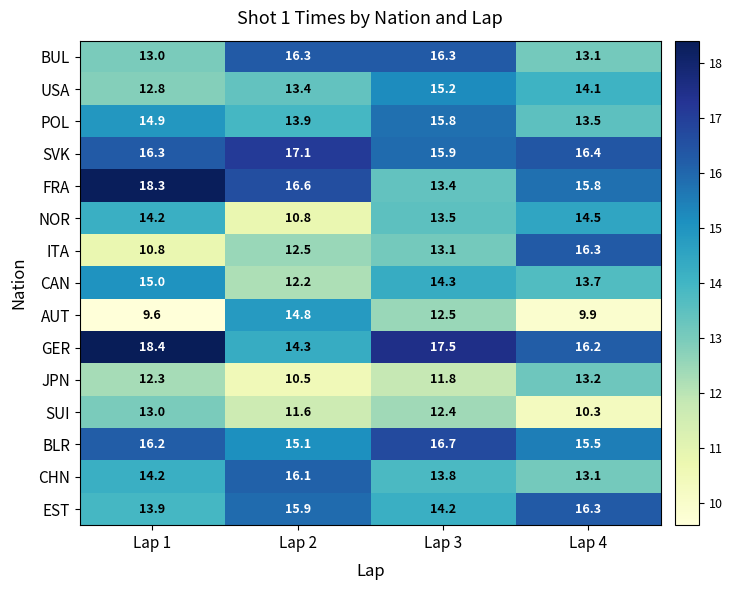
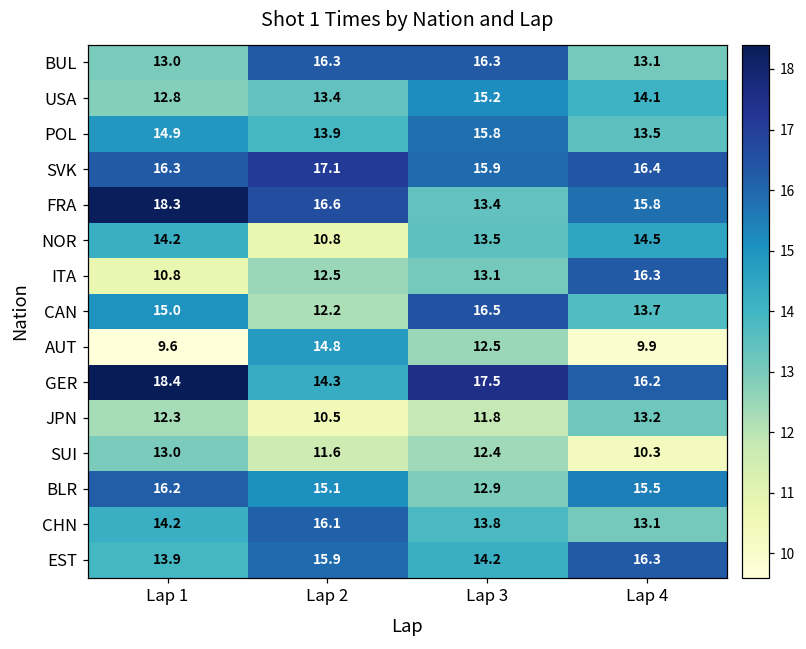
  {
    "BUL": {
      "Lap 1": 13.0,
      "Lap 2": 16.3,
      "Lap 3": 16.3,
      "Lap 4": 13.1
    },
    "USA": {
      "Lap 1": 12.8,
      "Lap 2": 13.4,
      "Lap 3": 15.2,
      "Lap 4": 14.1
    },
    "POL": {
      "Lap 1": 14.9,
      "Lap 2": 13.9,
      "Lap 3": 15.8,
      "Lap 4": 13.5
    },
    "SVK": {
      "Lap 1": 16.3,
      "Lap 2": 17.1,
      "Lap 3": 15.9,
      "Lap 4": 16.4
    },
    "FRA": {
      "Lap 1": 18.3,
      "Lap 2": 16.6,
      "Lap 3": 13.4,
      "Lap 4": 15.8
    },
    "NOR": {
      "Lap 1": 14.2,
      "Lap 2": 10.8,
      "Lap 3": 13.5,
      "Lap 4": 14.5
    },
    "ITA": {
      "Lap 1": 10.8,
      "Lap 2": 12.5,
      "Lap 3": 13.1,
      "Lap 4": 16.3
    },
    "CAN": {
      "Lap 1": 15.0,
      "Lap 2": 12.2,
-     "Lap 3": 14.3,
+     "Lap 3": 16.5,
      "Lap 4": 13.7
    },
    "AUT": {
      "Lap 1": 9.6,
      "Lap 2": 14.8,
      "Lap 3": 12.5,
      "Lap 4": 9.9
    },
    "GER": {
      "Lap 1": 18.4,
      "Lap 2": 14.3,
      "Lap 3": 17.5,
      "Lap 4": 16.2
    },
    "JPN": {
      "Lap 1": 12.3,
      "Lap 2": 10.5,
      "Lap 3": 11.8,
      "Lap 4": 13.2
    },
    "SUI": {
      "Lap 1": 13.0,
      "Lap 2": 11.6,
      "Lap 3": 12.4,
      "Lap 4": 10.3
    },
    "BLR": {
      "Lap 1": 16.2,
      "Lap 2": 15.1,
-     "Lap 3": 16.7,
+     "Lap 3": 12.9,
      "Lap 4": 15.5
    },
    "CHN": {
      "Lap 1": 14.2,
      "Lap 2": 16.1,
      "Lap 3": 13.8,
      "Lap 4": 13.1
    },
    "EST": {
      "Lap 1": 13.9,
      "Lap 2": 15.9,
      "Lap 3": 14.2,
      "Lap 4": 16.3
    }
  }
